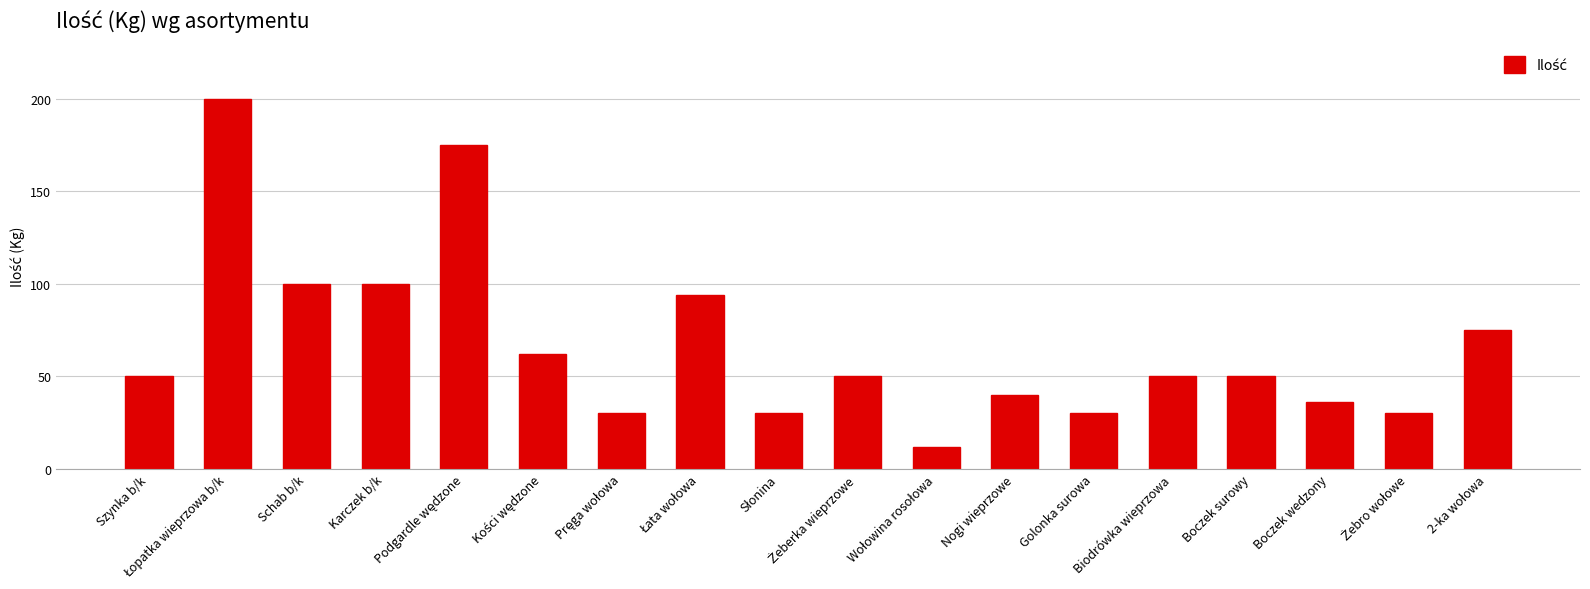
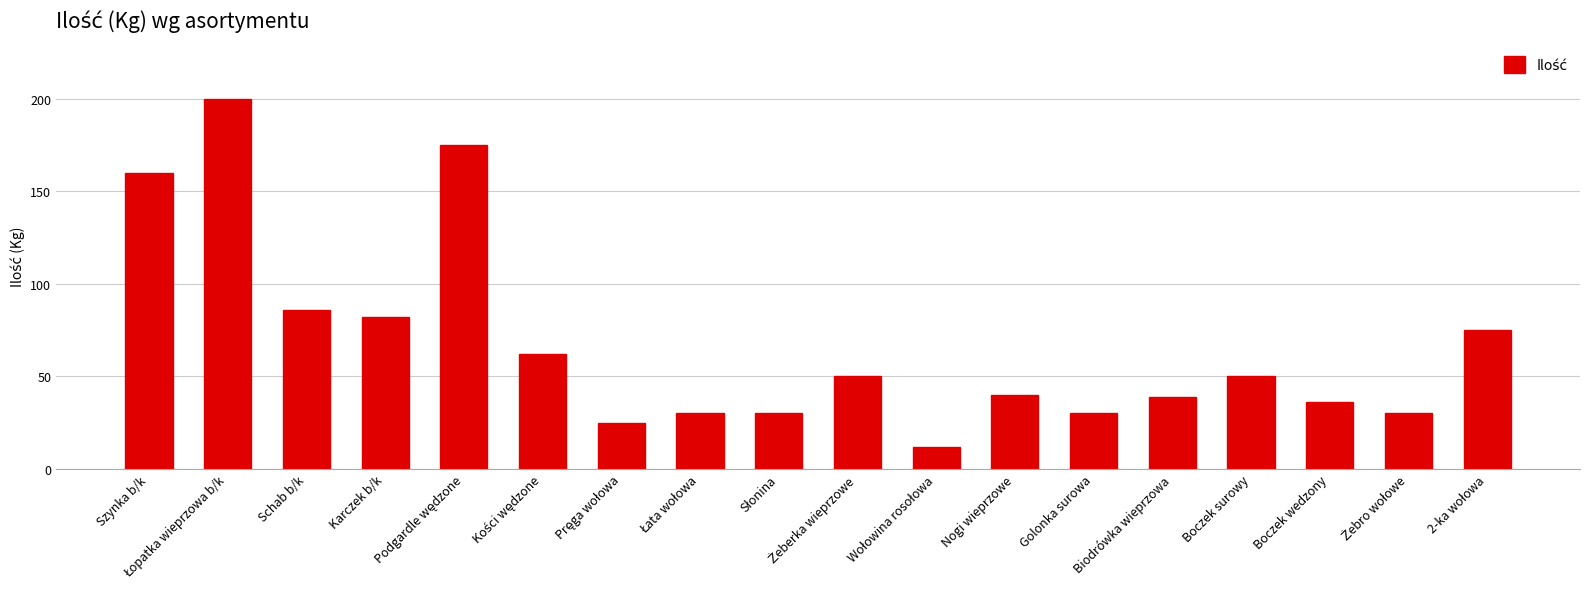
  {
-   "Szynka b/k": 50,
+   "Szynka b/k": 160,
    "Łopatka wieprzowa b/k": 200,
-   "Schab b/k": 100,
-   "Karczek b/k": 100,
+   "Schab b/k": 86,
+   "Karczek b/k": 82,
    "Podgardle wędzone": 175,
    "Kości wędzone": 62,
-   "Pręga wołowa": 30,
-   "Łata wołowa": 94,
+   "Pręga wołowa": 25,
+   "Łata wołowa": 30,
    "Słonina": 30,
    "Żeberka wieprzowe": 50,
    "Wołowina rosołowa": 12,
    "Nogi wieprzowe": 40,
    "Golonka surowa": 30,
-   "Biodrówka wieprzowa": 50,
+   "Biodrówka wieprzowa": 39,
    "Boczek surowy": 50,
    "Boczek wedzony": 36,
    "Żebro wołowe": 30,
    "2-ka wołowa": 75
  }
